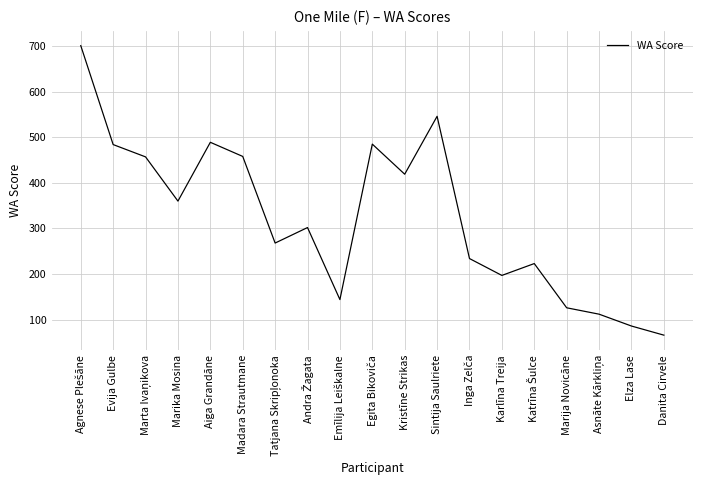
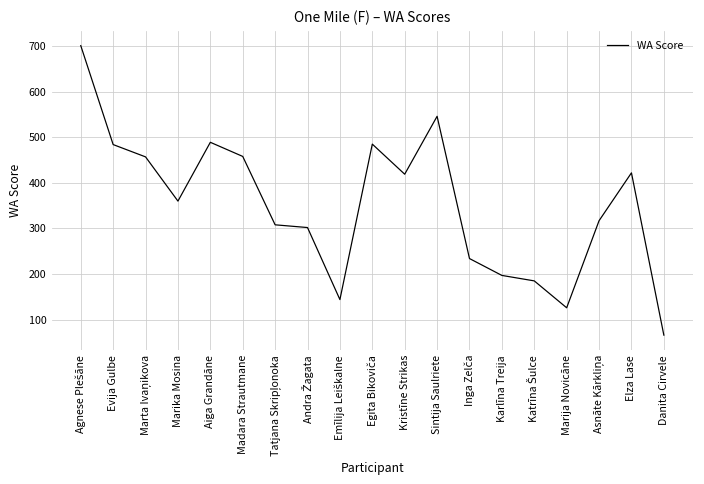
  {
    "Agnese Plešāne": 700,
    "Evija Gulbe": 480,
    "Marta Ivaņikova": 460,
    "Marika Mosina": 360,
    "Aiga Grandāne": 490,
    "Madara Strautmane": 460,
-   "Tatjana Skripļonoka": 270,
+   "Tatjana Skripļonoka": 310,
    "Andra Žagata": 300,
    "Emīlija Leiškalne": 140,
    "Egita Bikoviča": 490,
    "Kristīne Strikas": 420,
    "Sintija Saulriete": 550,
    "Inga Zelča": 230,
    "Karlīna Treija": 200,
-   "Katrīna Šulce": 220,
+   "Katrīna Šulce": 190,
    "Marija Novicāne": 130,
-   "Asnāte Kārkliņa": 110,
-   "Elza Lase": 90,
+   "Asnāte Kārkliņa": 320,
+   "Elza Lase": 420,
    "Danita Cirvele": 70
  }
